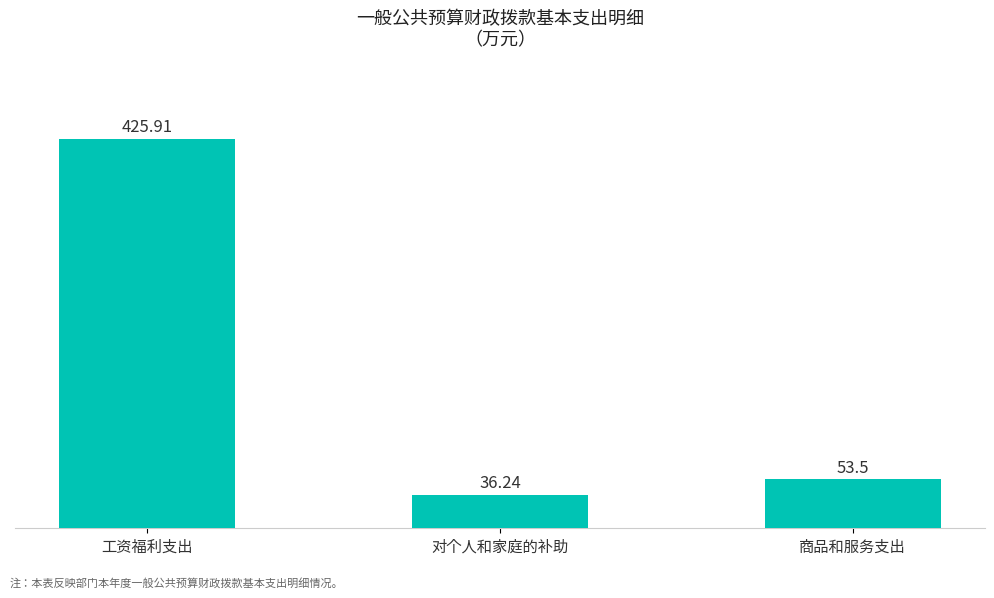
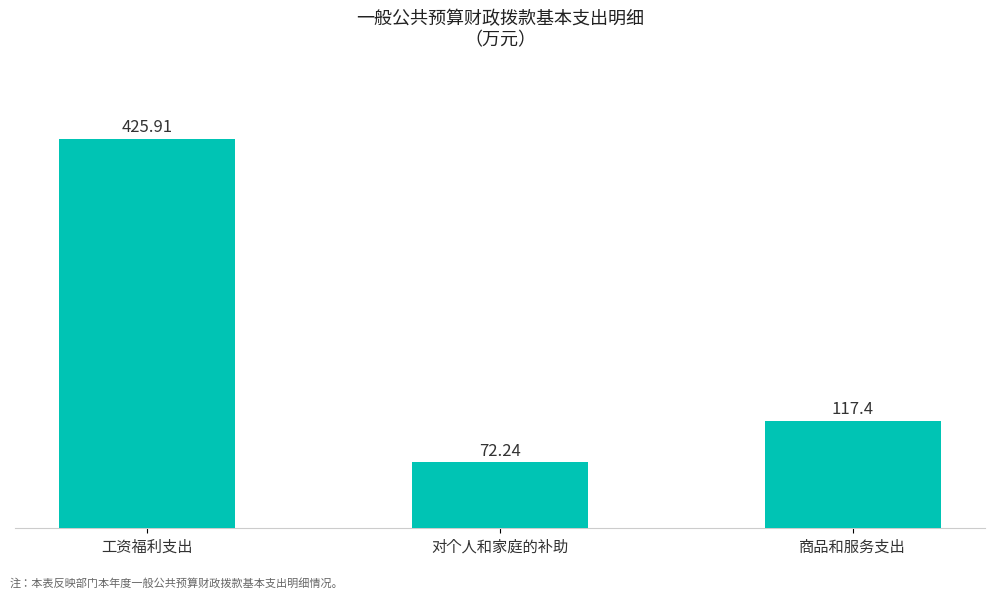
  {
    "工资福利支出": 425.91,
-   "对个人和家庭的补助": 36.24,
-   "商品和服务支出": 53.5
+   "对个人和家庭的补助": 72.24,
+   "商品和服务支出": 117.4
  }
